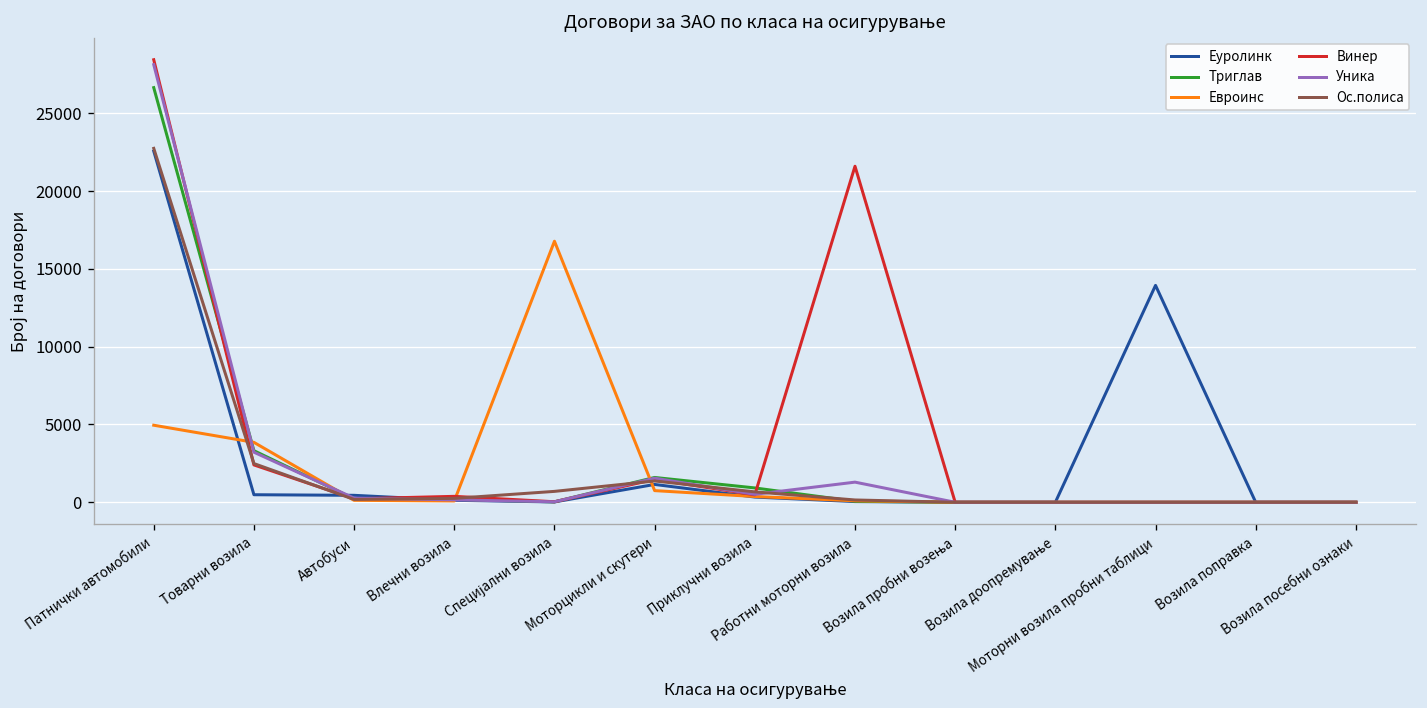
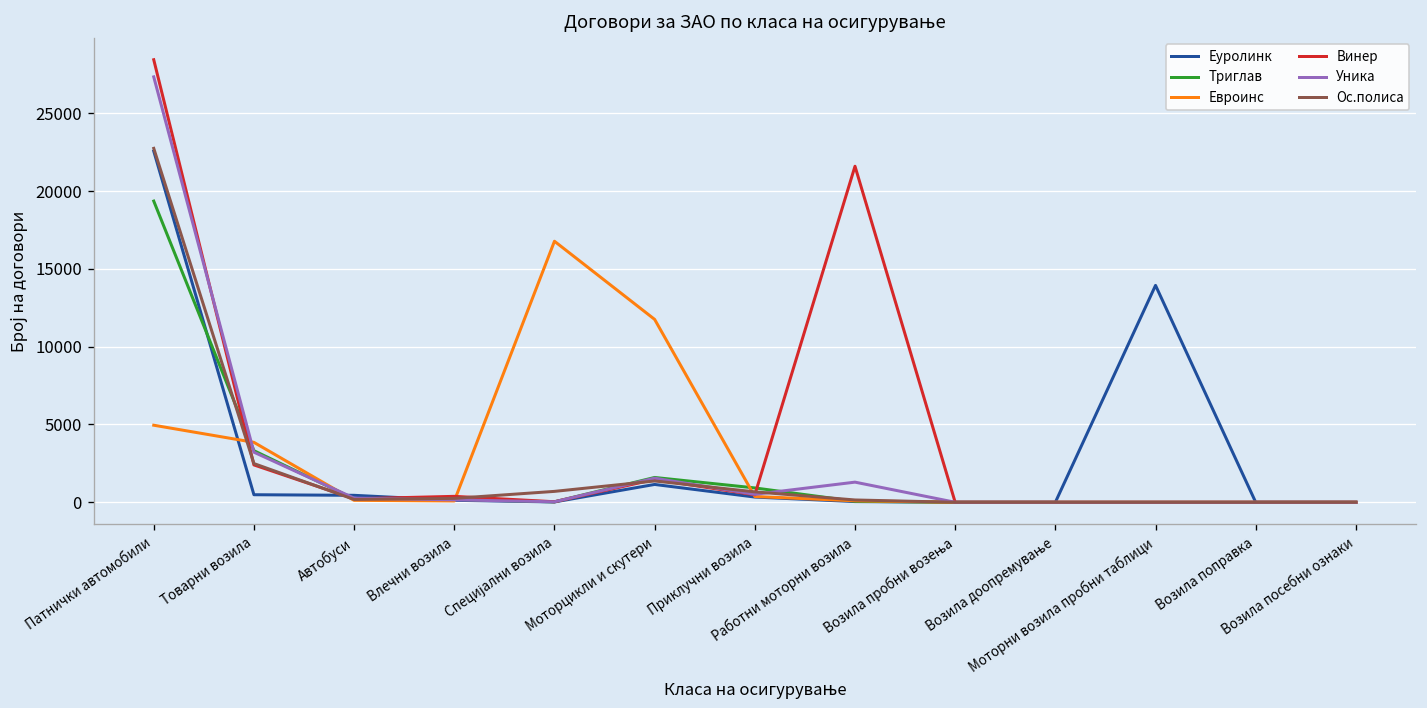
  {
    "Еуролинк": {
      "Товарни возила": 500,
      "Моторцикли и скутери": 1100,
      "Моторни возила пробни таблици": 13900
    },
    "Триглав": {
-     "Патнички автомобили": 26700,
+     "Патнички автомобили": 19400,
      "Приклучни возила": 900
    },
    "Евроинс": {
      "Патнички автомобили": 5000,
      "Товарни возила": 3900,
      "Специјални возила": 16800,
-     "Моторцикли и скутери": 700
+     "Моторцикли и скутери": 11800
    },
    "Винер": {
      "Патнички автомобили": 28400,
      "Работни моторни возила": 21600
    },
    "Уника": {
-     "Патнички автомобили": 28100,
+     "Патнички автомобили": 27300,
      "Работни моторни возила": 1300
    },
    "Ос.полиса": {
      "Специјални возила": 700
    }
  }
